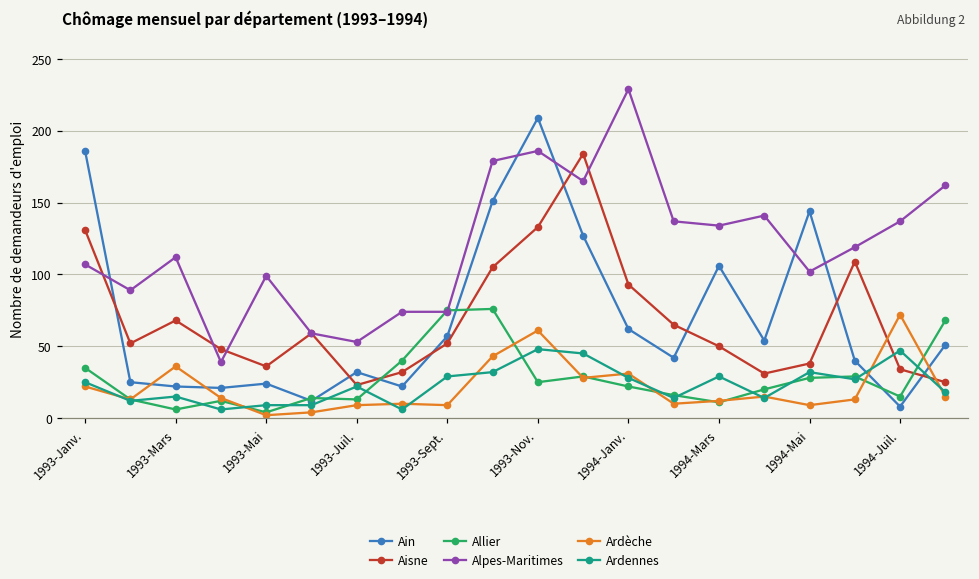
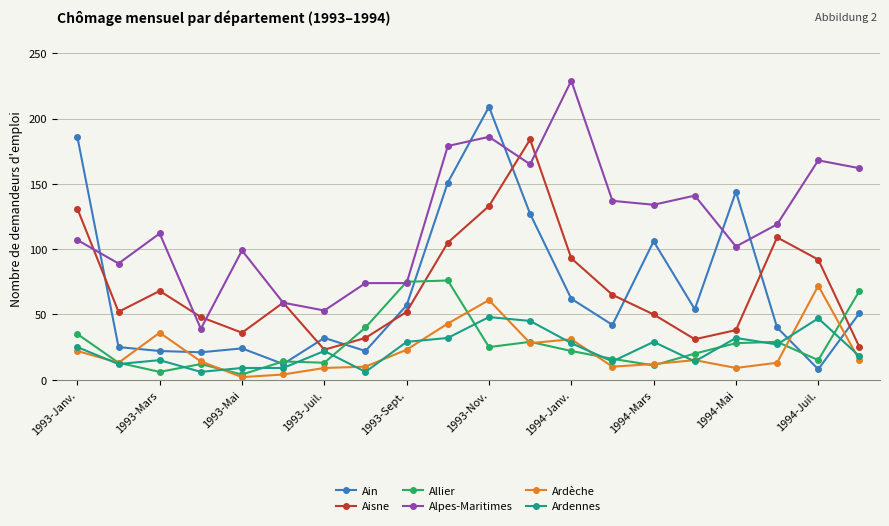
  {
    "Ain": {
      "1993-Janv.": 186,
      "1993-Mars": 22,
      "1993-Mai": 24,
      "1993-Juil.": 32,
      "1993-Sept.": 57,
      "1993-Nov.": 209,
      "1994-Janv.": 62,
      "1994-Mars": 106,
      "1994-Mai": 144,
      "1994-Juil.": 8
    },
    "Aisne": {
      "1993-Janv.": 131,
      "1993-Mars": 68,
      "1993-Mai": 36,
      "1993-Sept.": 52,
      "1993-Nov.": 133,
      "1994-Janv.": 93,
      "1994-Mars": 50,
      "1994-Mai": 38,
-     "1994-Juil.": 34
+     "1994-Juil.": 92
    },
    "Alpes-Maritimes": {
      "1993-Janv.": 107,
      "1993-Mars": 112,
      "1993-Mai": 99,
      "1993-Juil.": 53,
      "1993-Nov.": 186,
      "1994-Janv.": 229,
      "1994-Mars": 134,
      "1994-Mai": 102,
-     "1994-Juil.": 137
+     "1994-Juil.": 168
    },
    "Ardèche": {
      "1993-Janv.": 22,
      "1993-Mars": 36,
      "1993-Mai": 2,
      "1993-Juil.": 9,
-     "1993-Sept.": 9,
+     "1993-Sept.": 23,
      "1993-Nov.": 61,
      "1994-Janv.": 31,
      "1994-Mai": 9,
      "1994-Juil.": 72
    }
  }
